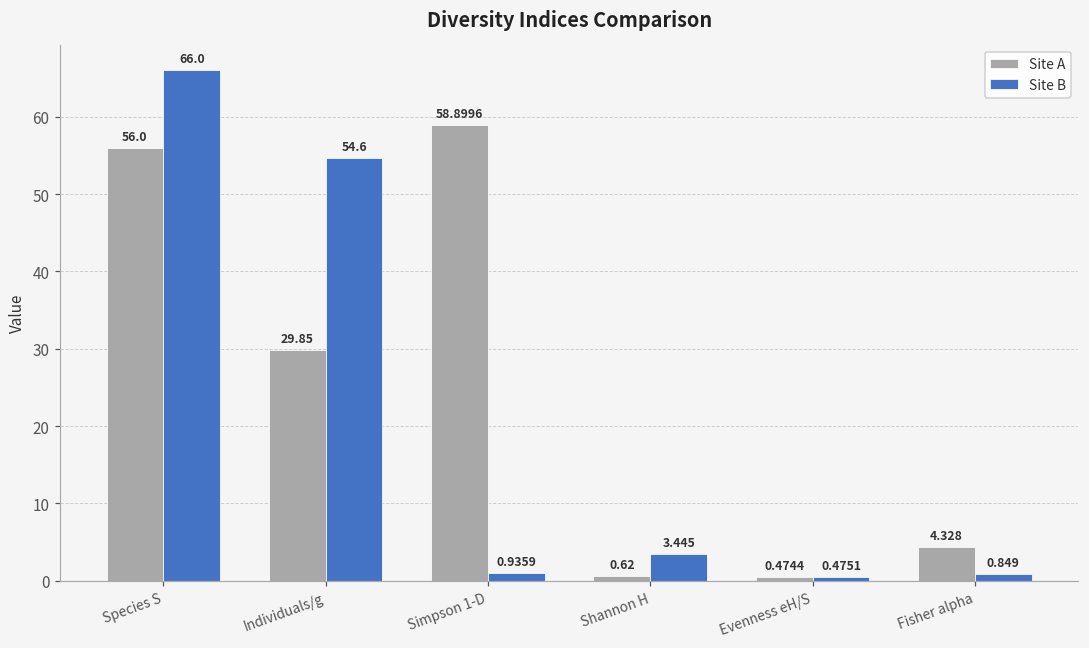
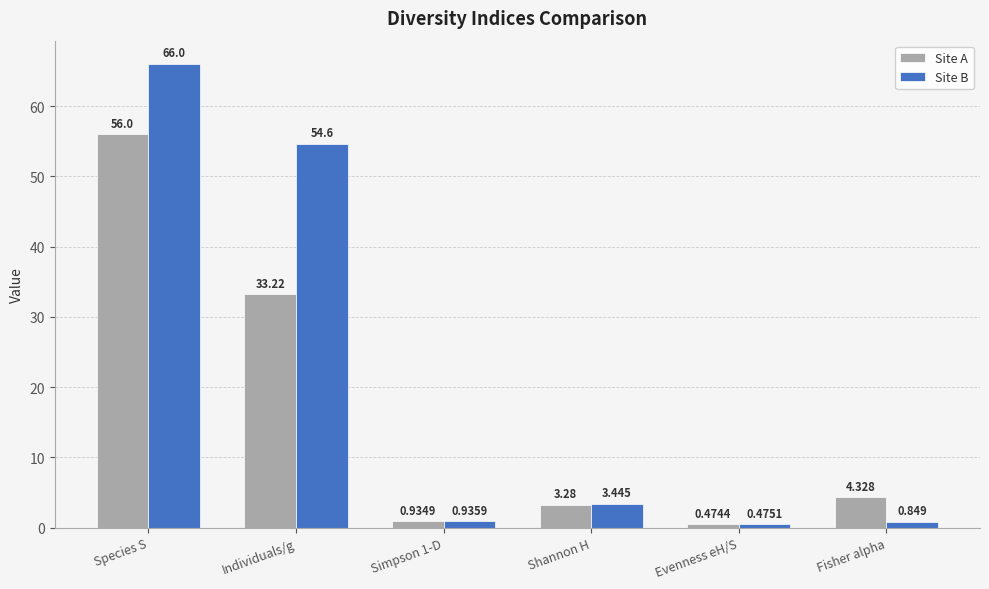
  {
    "Site A": {
      "Species S": 56.0,
-     "Individuals/g": 29.85,
-     "Simpson 1-D": 58.8996,
-     "Shannon H": 0.62,
+     "Individuals/g": 33.22,
+     "Simpson 1-D": 0.9349,
+     "Shannon H": 3.28,
      "Evenness eH/S": 0.4744,
      "Fisher alpha": 4.328
    },
    "Site B": {
      "Species S": 66.0,
      "Individuals/g": 54.6,
      "Simpson 1-D": 0.9359,
      "Shannon H": 3.445,
      "Evenness eH/S": 0.4751,
      "Fisher alpha": 0.849
    }
  }
